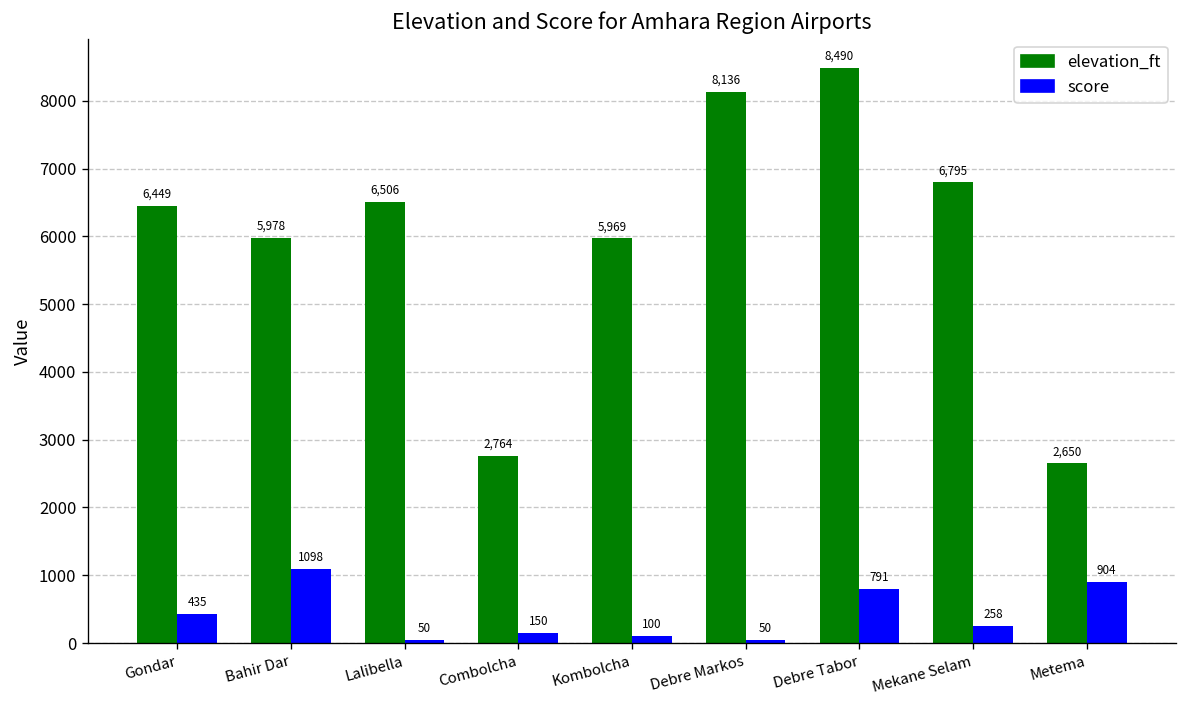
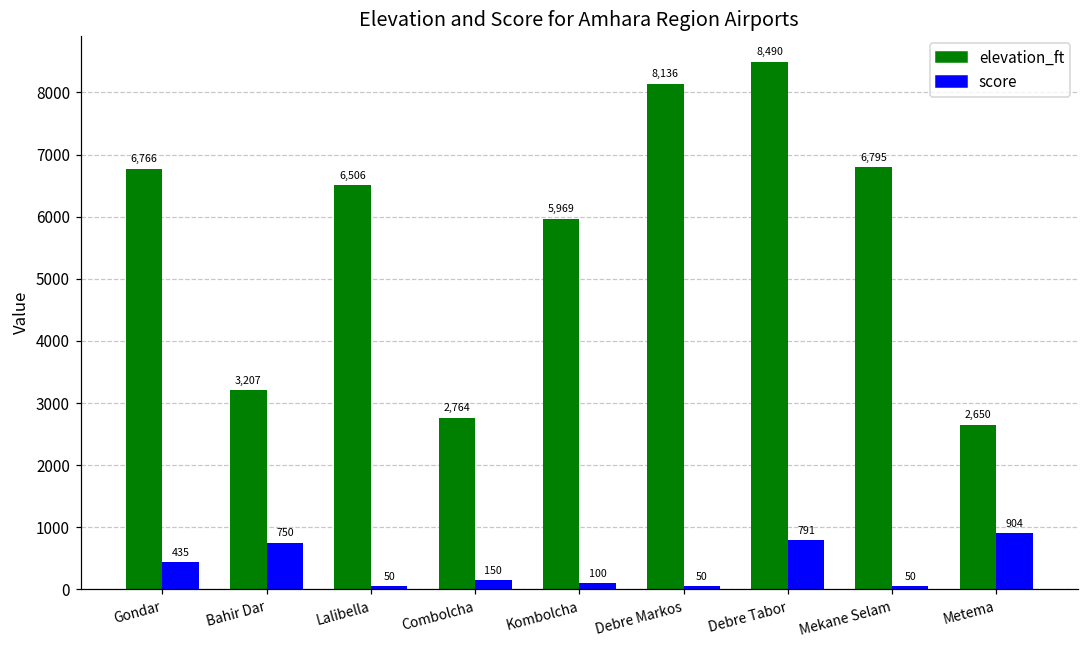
  {
    "elevation_ft": {
-     "Gondar": "6,449",
-     "Bahir Dar": "5,978",
+     "Gondar": "6,766",
+     "Bahir Dar": "3,207",
      "Lalibella": "6,506",
      "Combolcha": "2,764",
      "Kombolcha": "5,969",
      "Debre Markos": "8,136",
      "Debre Tabor": "8,490",
      "Mekane Selam": "6,795",
      "Metema": "2,650"
    },
    "score": {
      "Gondar": "435",
-     "Bahir Dar": "1098",
+     "Bahir Dar": "750",
      "Lalibella": "50",
      "Combolcha": "150",
      "Kombolcha": "100",
      "Debre Markos": "50",
      "Debre Tabor": "791",
-     "Mekane Selam": "258",
+     "Mekane Selam": "50",
      "Metema": "904"
    }
  }
